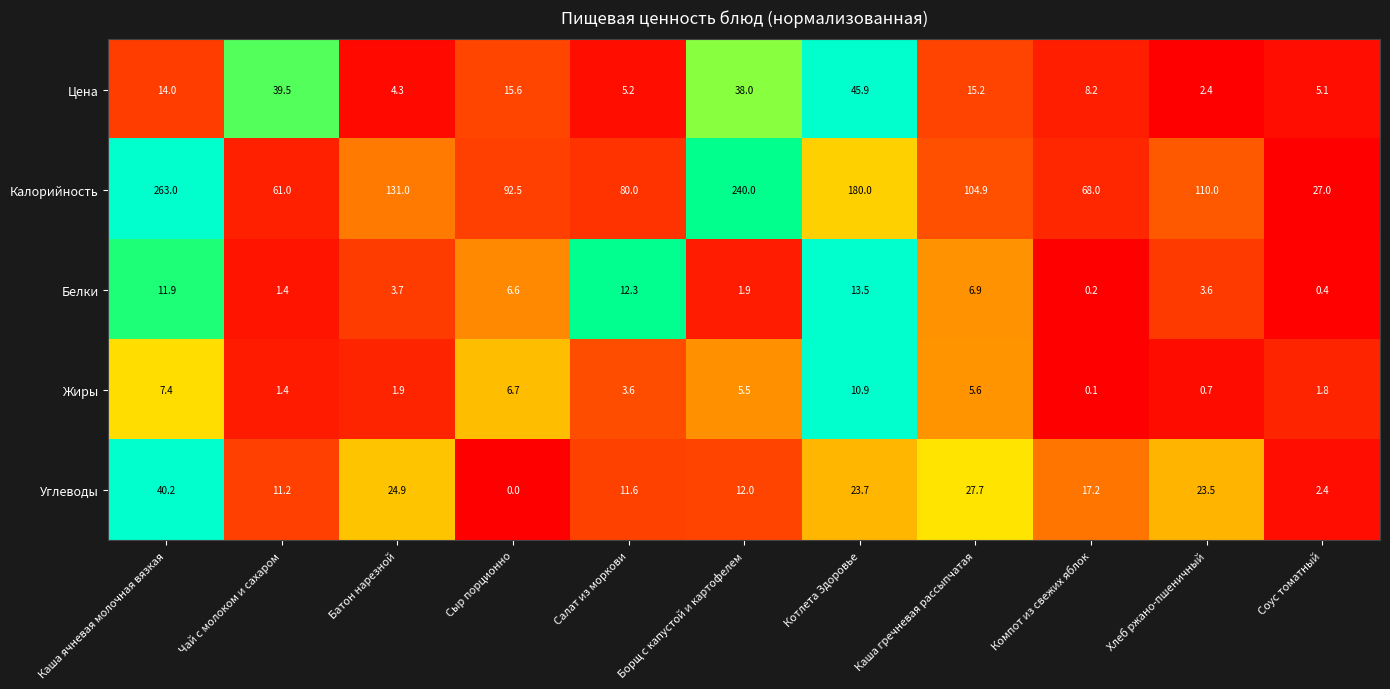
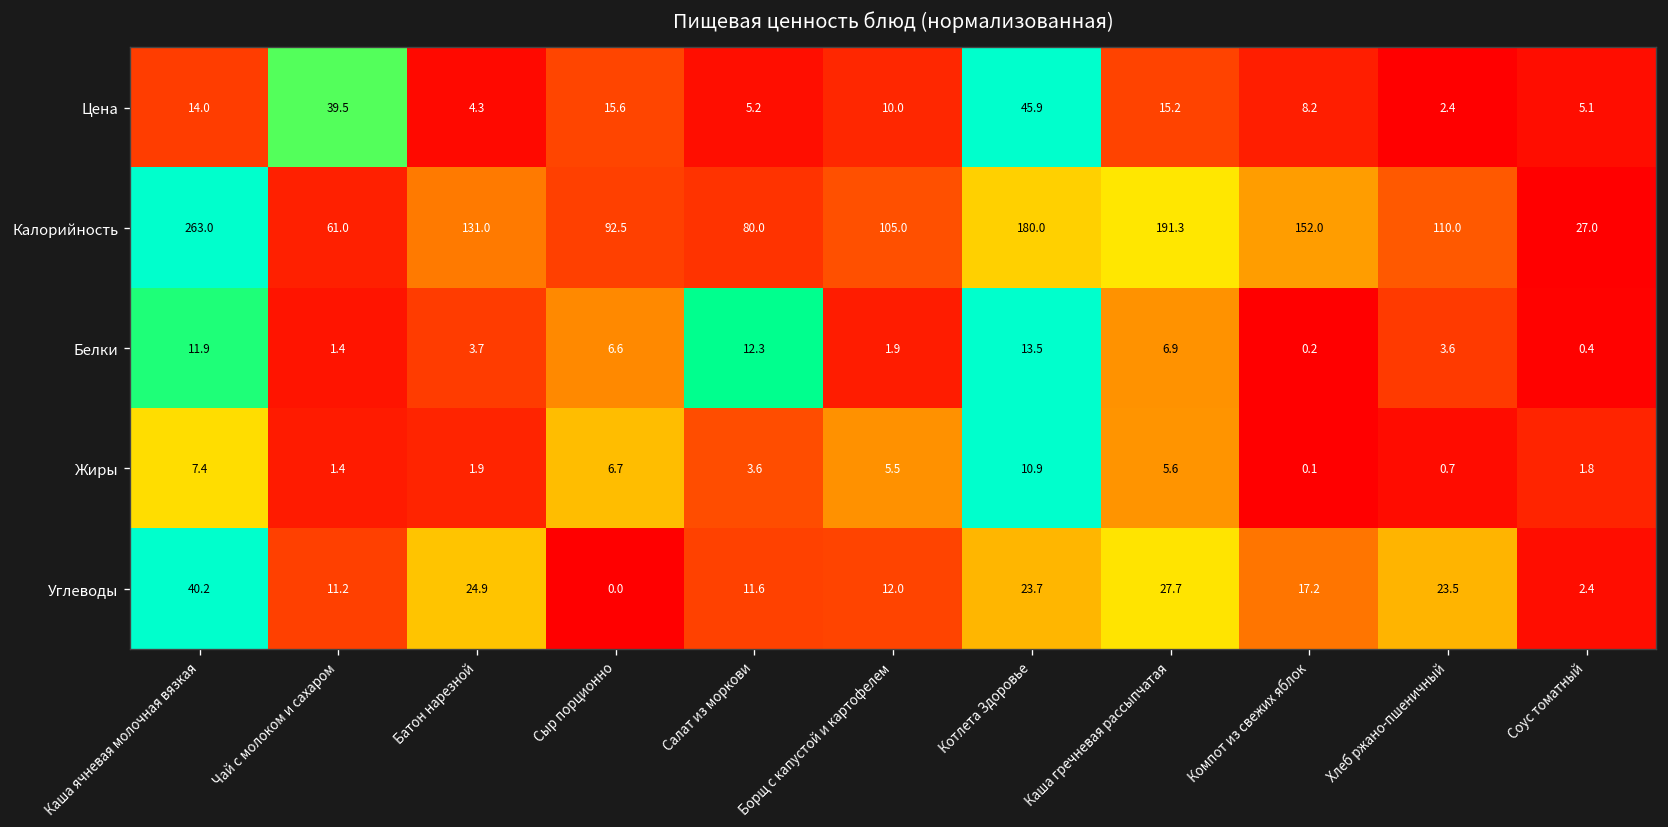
  {
    "Цена": {
      "Каша ячневая молочная вязкая": 14.0,
      "Чай с молоком и сахаром": 39.5,
      "Батон нарезной": 4.3,
      "Сыр порционно": 15.6,
      "Салат из моркови": 5.2,
-     "Борщ с капустой и картофелем": 38.0,
+     "Борщ с капустой и картофелем": 10.0,
      "Котлета Здоровье": 45.9,
      "Каша гречневая рассыпчатая": 15.2,
      "Компот из свежих яблок": 8.2,
      "Хлеб ржано-пшеничный": 2.4,
      "Соус томатный": 5.1
    },
    "Калорийность": {
      "Каша ячневая молочная вязкая": 263.0,
      "Чай с молоком и сахаром": 61.0,
      "Батон нарезной": 131.0,
      "Сыр порционно": 92.5,
      "Салат из моркови": 80.0,
-     "Борщ с капустой и картофелем": 240.0,
+     "Борщ с капустой и картофелем": 105.0,
      "Котлета Здоровье": 180.0,
-     "Каша гречневая рассыпчатая": 104.9,
-     "Компот из свежих яблок": 68.0,
+     "Каша гречневая рассыпчатая": 191.3,
+     "Компот из свежих яблок": 152.0,
      "Хлеб ржано-пшеничный": 110.0,
      "Соус томатный": 27.0
    },
    "Белки": {
      "Каша ячневая молочная вязкая": 11.9,
      "Чай с молоком и сахаром": 1.4,
      "Батон нарезной": 3.7,
      "Сыр порционно": 6.6,
      "Салат из моркови": 12.3,
      "Борщ с капустой и картофелем": 1.9,
      "Котлета Здоровье": 13.5,
      "Каша гречневая рассыпчатая": 6.9,
      "Компот из свежих яблок": 0.2,
      "Хлеб ржано-пшеничный": 3.6,
      "Соус томатный": 0.4
    },
    "Жиры": {
      "Каша ячневая молочная вязкая": 7.4,
      "Чай с молоком и сахаром": 1.4,
      "Батон нарезной": 1.9,
      "Сыр порционно": 6.7,
      "Салат из моркови": 3.6,
      "Борщ с капустой и картофелем": 5.5,
      "Котлета Здоровье": 10.9,
      "Каша гречневая рассыпчатая": 5.6,
      "Компот из свежих яблок": 0.1,
      "Хлеб ржано-пшеничный": 0.7,
      "Соус томатный": 1.8
    },
    "Углеводы": {
      "Каша ячневая молочная вязкая": 40.2,
      "Чай с молоком и сахаром": 11.2,
      "Батон нарезной": 24.9,
      "Сыр порционно": 0.0,
      "Салат из моркови": 11.6,
      "Борщ с капустой и картофелем": 12.0,
      "Котлета Здоровье": 23.7,
      "Каша гречневая рассыпчатая": 27.7,
      "Компот из свежих яблок": 17.2,
      "Хлеб ржано-пшеничный": 23.5,
      "Соус томатный": 2.4
    }
  }
